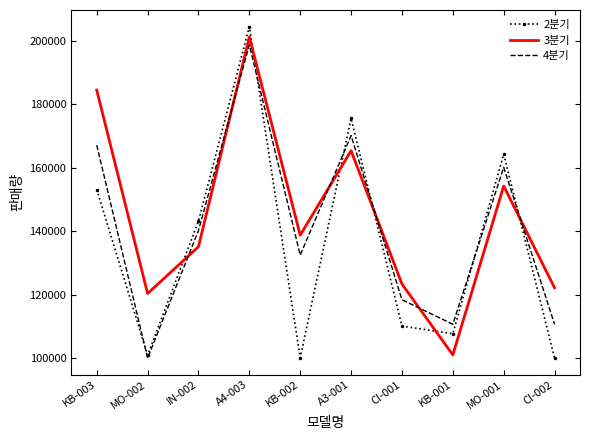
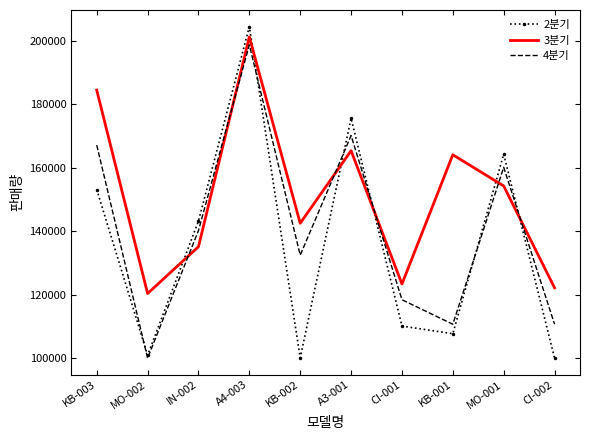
  {
    "3분기": {
      "KB-003": 185000,
      "MO-002": 120000,
      "IN-002": 135000,
      "A4-003": 201000,
-     "KB-002": 139000,
+     "KB-002": 143000,
      "A3-001": 165000,
      "CI-001": 123000,
-     "KB-001": 101000,
+     "KB-001": 164000,
      "MO-001": 154000,
      "CI-002": 122000
    }
  }
